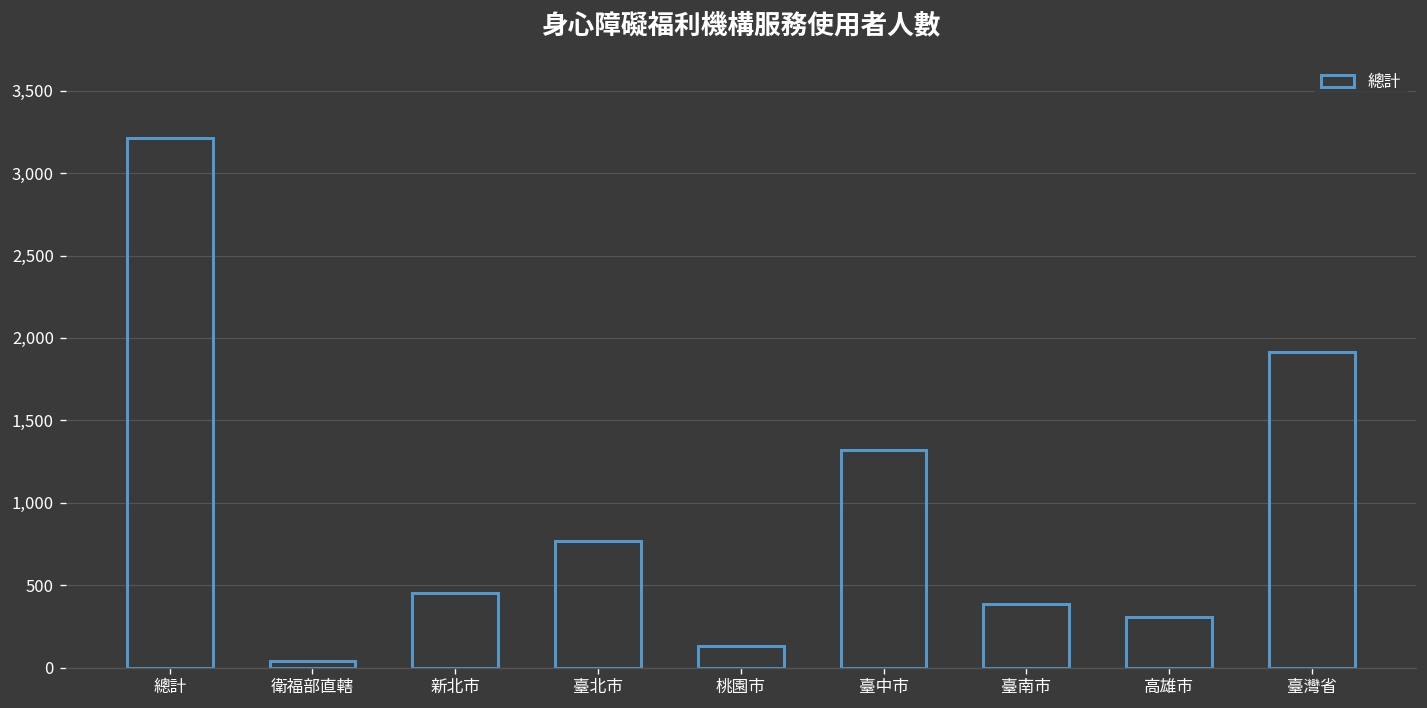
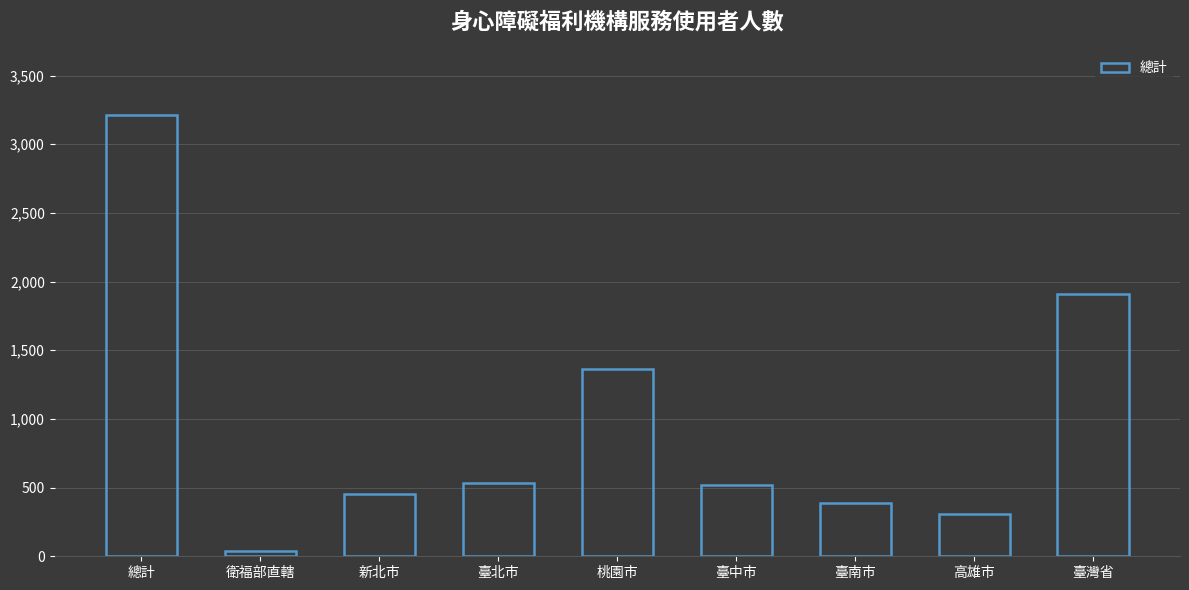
  {
    "總計": "3,210",
    "衛福部直轄": "40",
    "新北市": "460",
-   "臺北市": "770",
-   "桃園市": "130",
-   "臺中市": "1,320",
+   "臺北市": "540",
+   "桃園市": "1,370",
+   "臺中市": "520",
    "臺南市": "390",
    "高雄市": "310",
    "臺灣省": "1,910"
  }
